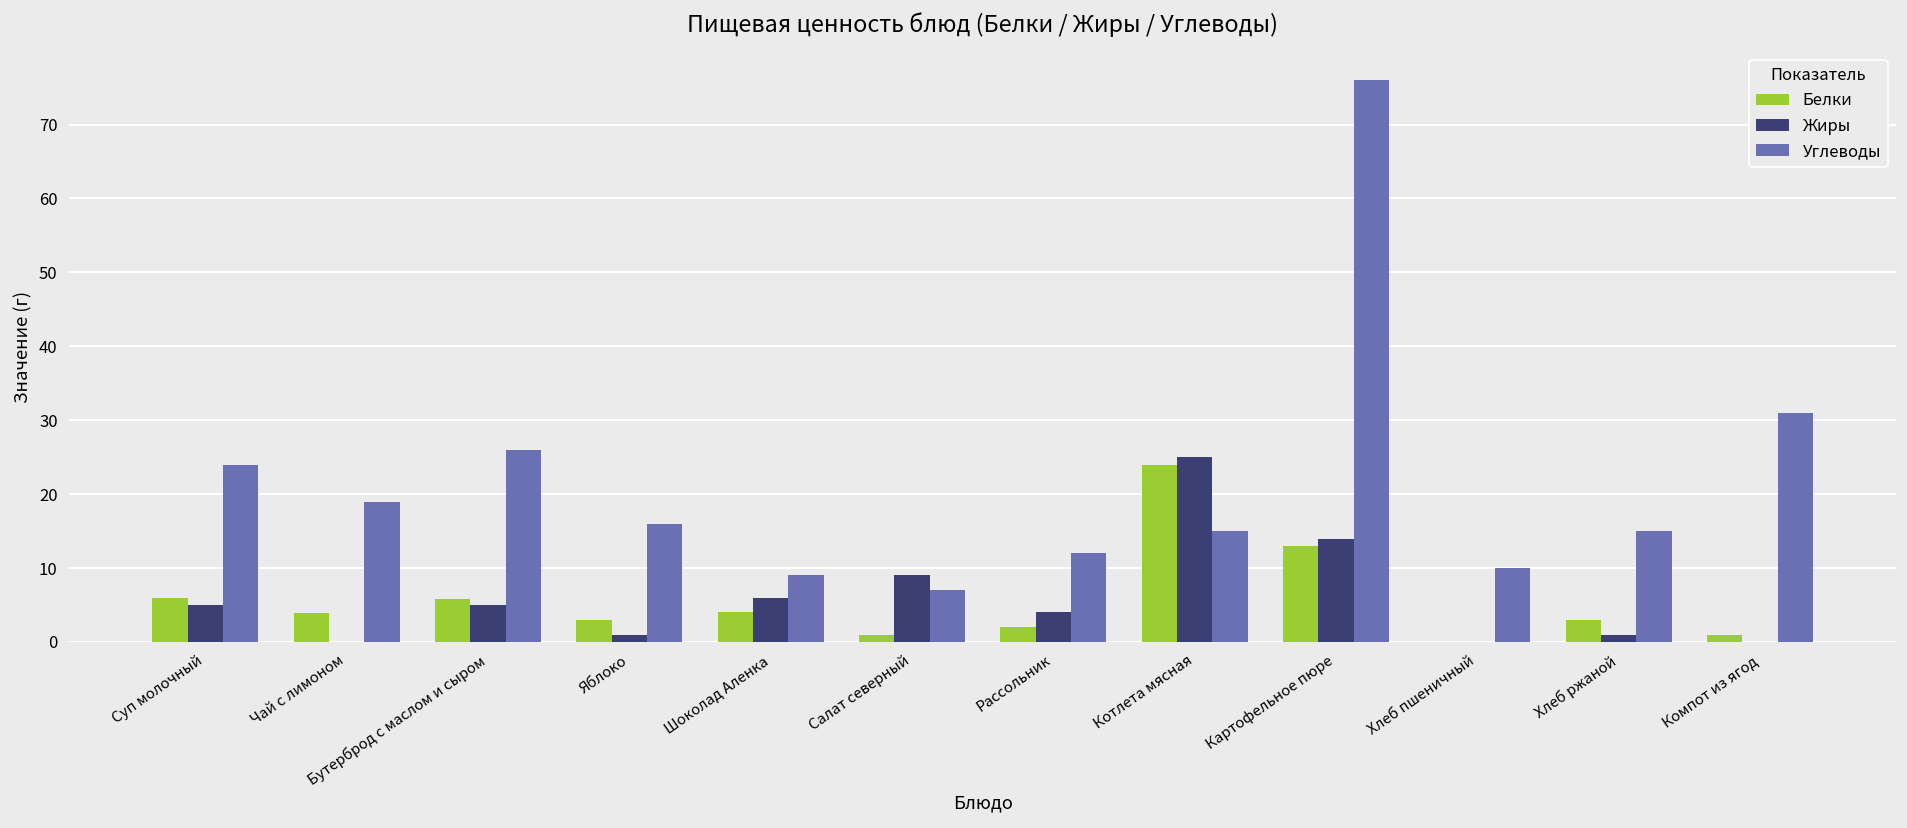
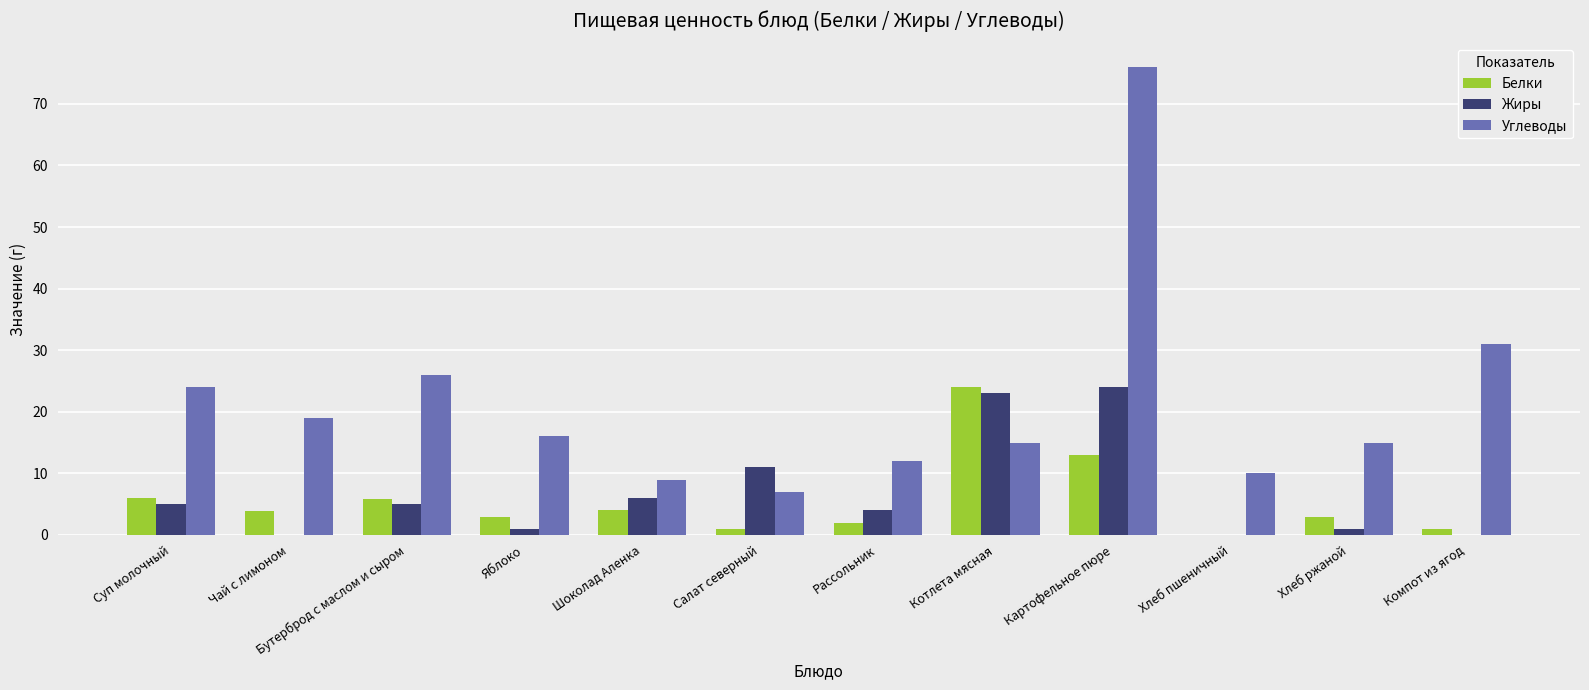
  {
    "Белки": {
      "Суп молочный": 6,
      "Чай с лимоном": 4,
      "Бутерброд с маслом и сыром": 6,
      "Яблоко": 3,
      "Шоколад Аленка": 4,
      "Салат северный": 1,
      "Рассольник": 2,
      "Котлета мясная": 24,
      "Картофельное пюре": 13,
      "Хлеб пшеничный": 0,
      "Хлеб ржаной": 3,
      "Компот из ягод": 1
    },
    "Жиры": {
      "Суп молочный": 5,
      "Чай с лимоном": 0,
      "Бутерброд с маслом и сыром": 5,
      "Яблоко": 1,
      "Шоколад Аленка": 6,
-     "Салат северный": 9,
+     "Салат северный": 11,
      "Рассольник": 4,
-     "Котлета мясная": 25,
-     "Картофельное пюре": 14,
+     "Котлета мясная": 23,
+     "Картофельное пюре": 24,
      "Хлеб пшеничный": 0,
      "Хлеб ржаной": 1,
      "Компот из ягод": 0
    },
    "Углеводы": {
      "Суп молочный": 24,
      "Чай с лимоном": 19,
      "Бутерброд с маслом и сыром": 26,
      "Яблоко": 16,
      "Шоколад Аленка": 9,
      "Салат северный": 7,
      "Рассольник": 12,
      "Котлета мясная": 15,
      "Картофельное пюре": 76,
      "Хлеб пшеничный": 10,
      "Хлеб ржаной": 15,
      "Компот из ягод": 31
    }
  }
